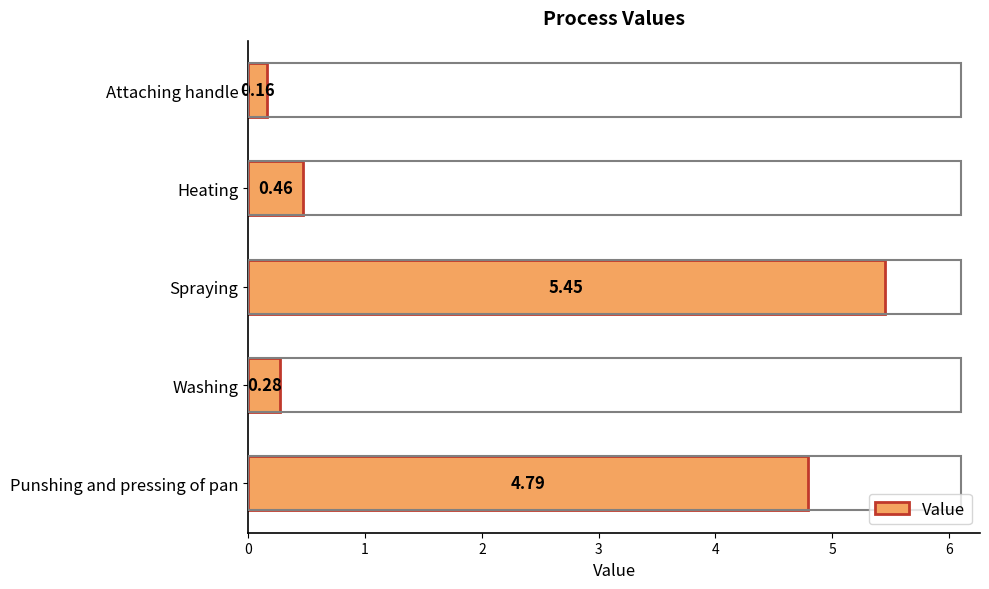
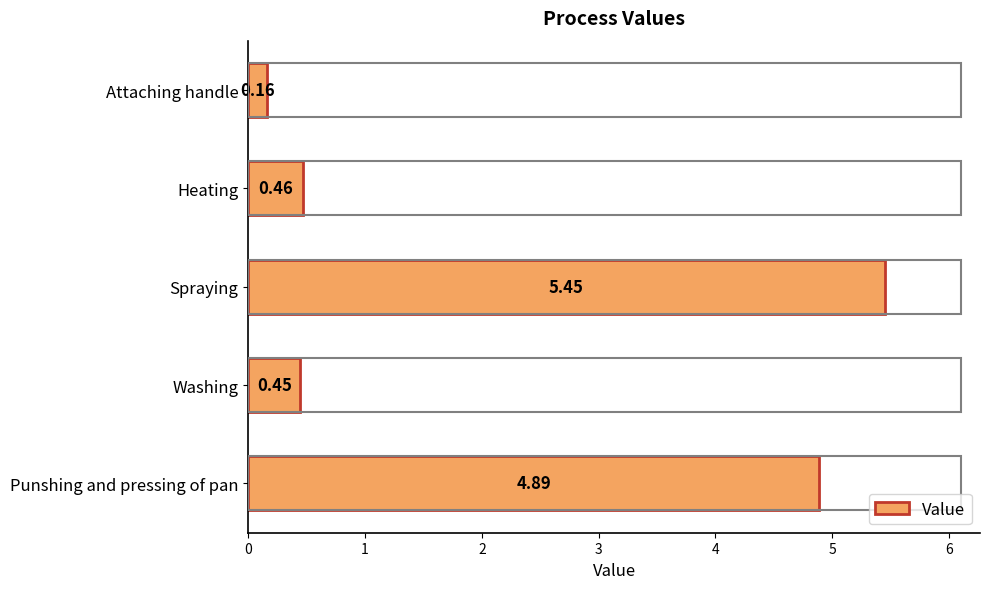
  {
    "Attaching handle": 0.16,
    "Heating": 0.46,
    "Spraying": 5.45,
-   "Washing": 0.28,
-   "Punshing and pressing of pan": 4.79
+   "Washing": 0.45,
+   "Punshing and pressing of pan": 4.89
  }
